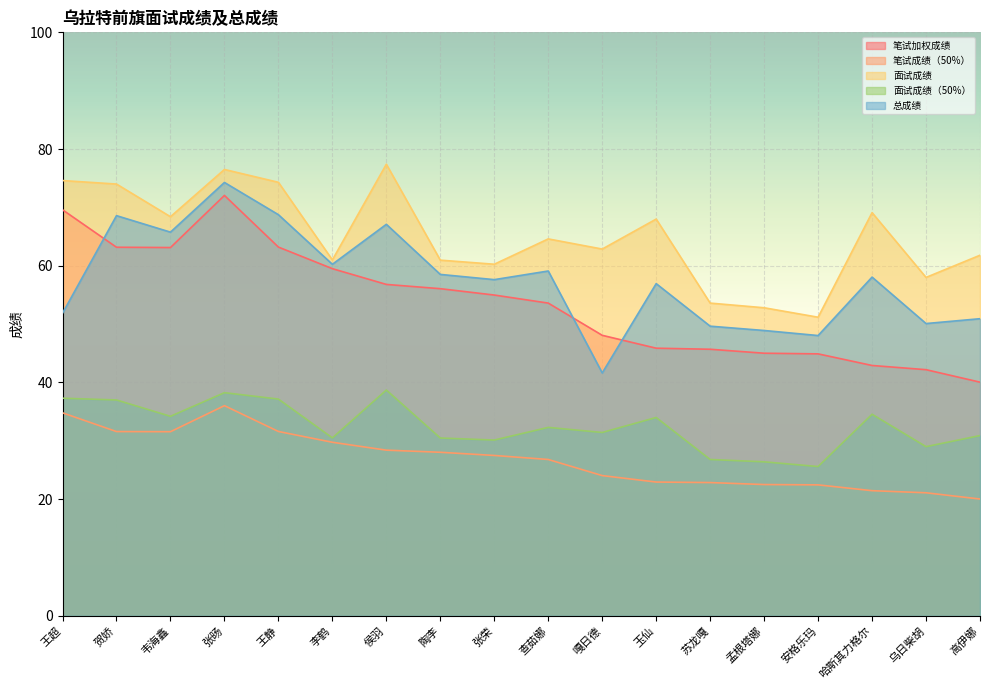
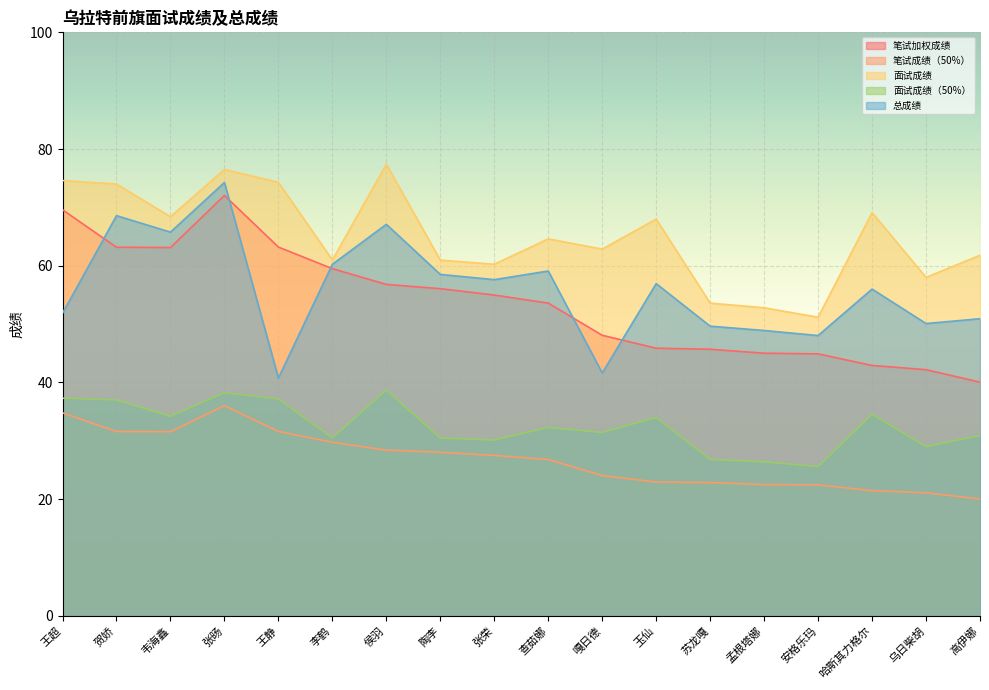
  {
    "面试成绩（50%）": {
      "王超": 37,
      "贺娇": 37,
      "韦海鑫": 34,
      "张旸": 38,
      "王静": 37,
      "李鹤": 31,
      "侯羽": 39,
      "陶李": 30,
      "张荣": 30,
      "查茹娜": 32,
      "嘎日德": 31,
      "玉仙": 34,
      "苏龙嘎": 27,
      "孟根塔娜": 26,
      "安格乐玛": 26,
      "哈斯其力格尔": 35,
      "乌日柴胡": 29,
      "高伊娜": 31
    },
    "总成绩": {
      "王超": 52,
      "贺娇": 69,
      "韦海鑫": 66,
      "张旸": 74,
-     "王静": 69,
+     "王静": 41,
      "李鹤": 60,
      "侯羽": 67,
      "陶李": 59,
      "张荣": 58,
      "查茹娜": 59,
      "嘎日德": 42,
      "玉仙": 57,
      "苏龙嘎": 50,
      "孟根塔娜": 49,
      "安格乐玛": 48,
-     "哈斯其力格尔": 58,
+     "哈斯其力格尔": 56,
      "乌日柴胡": 50,
      "高伊娜": 51
    }
  }
